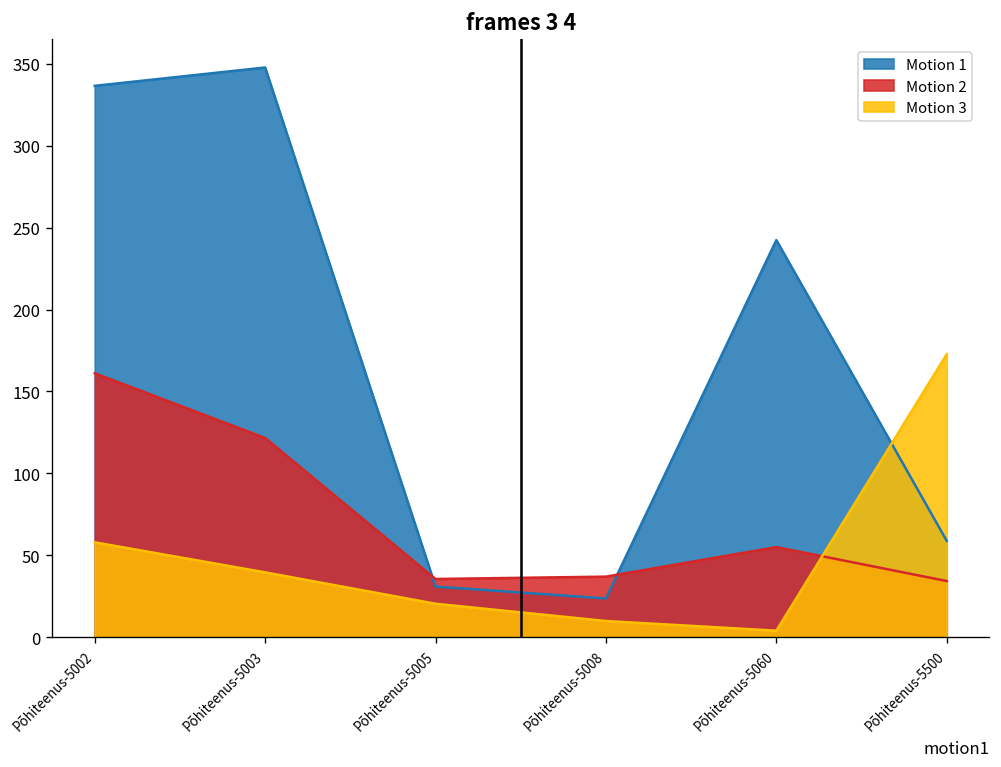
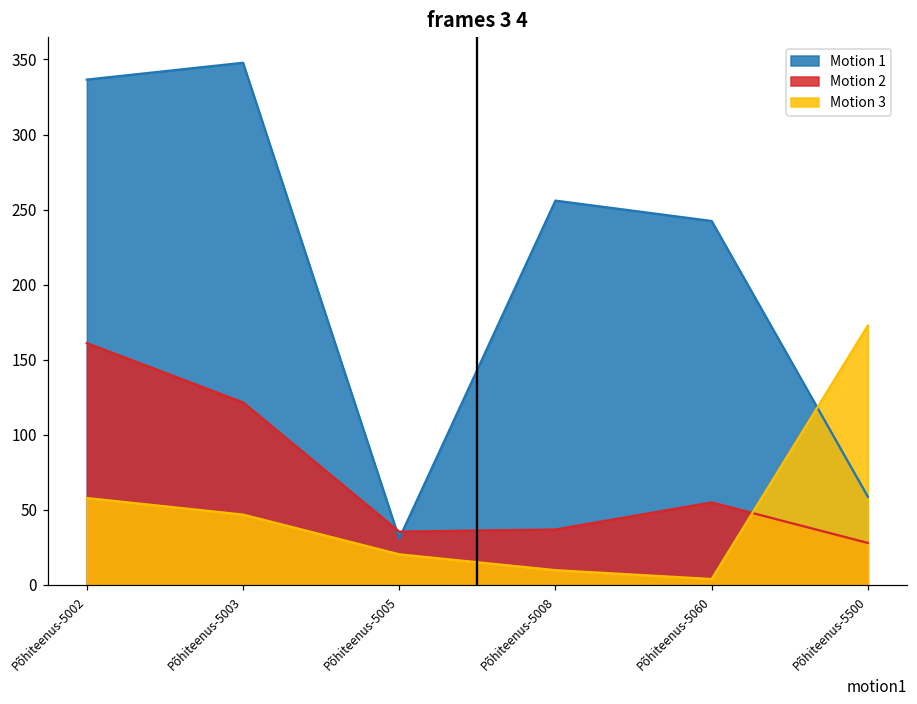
  {
    "Motion 1": {
      "Põhiteenus-5002": 337,
      "Põhiteenus-5003": 348,
      "Põhiteenus-5005": 31,
-     "Põhiteenus-5008": 24,
+     "Põhiteenus-5008": 256,
      "Põhiteenus-5060": 242,
      "Põhiteenus-5500": 59
    },
    "Motion 2": {
      "Põhiteenus-5002": 161,
      "Põhiteenus-5003": 122,
      "Põhiteenus-5005": 36,
      "Põhiteenus-5008": 37,
      "Põhiteenus-5060": 55,
-     "Põhiteenus-5500": 34
+     "Põhiteenus-5500": 28
    },
    "Motion 3": {
      "Põhiteenus-5002": 58,
-     "Põhiteenus-5003": 40,
+     "Põhiteenus-5003": 47,
      "Põhiteenus-5005": 20,
      "Põhiteenus-5008": 10,
      "Põhiteenus-5060": 4,
      "Põhiteenus-5500": 173
    }
  }
